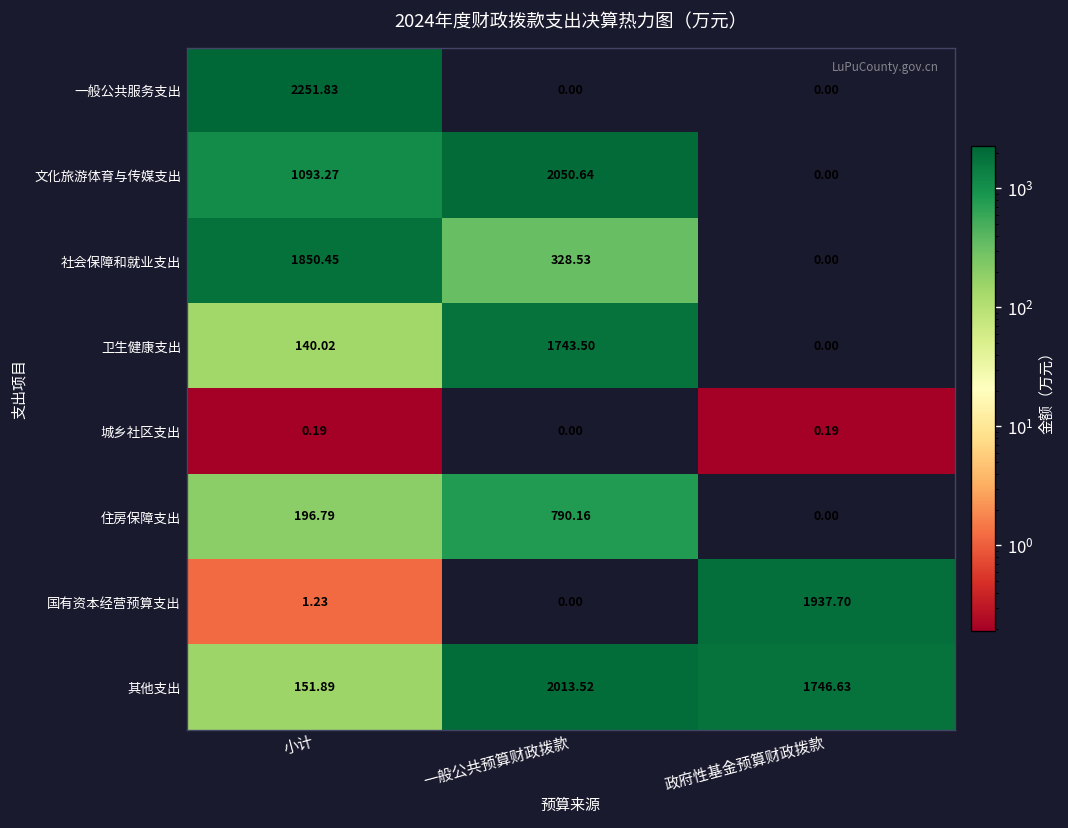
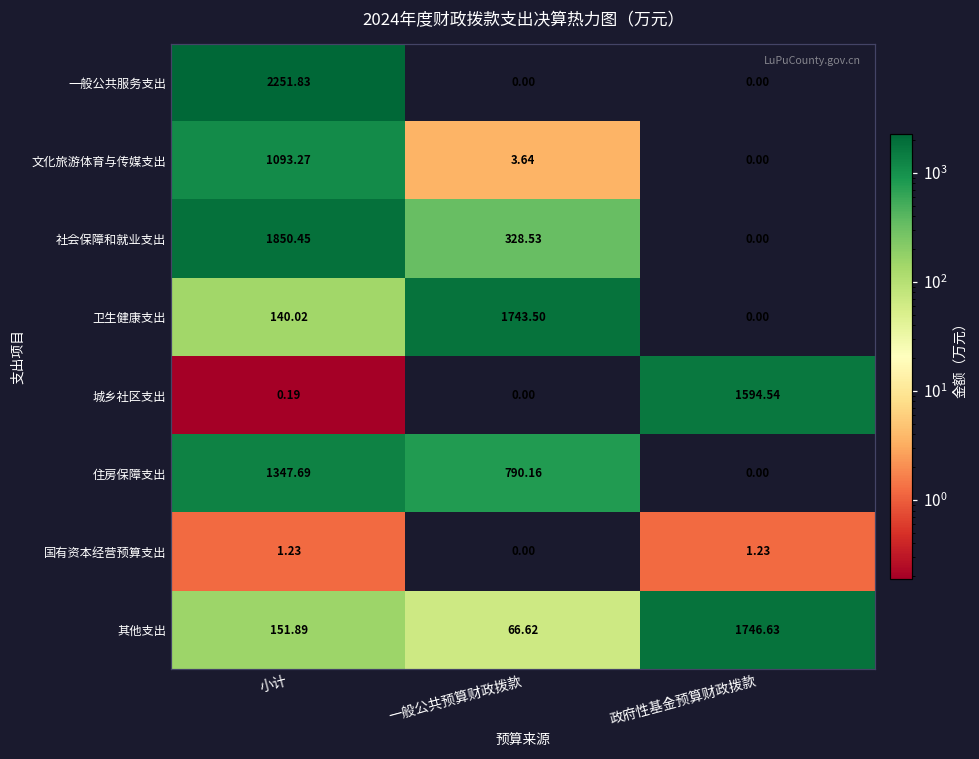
  {
    "一般公共服务支出": {
      "小计": 2251.83
    },
    "文化旅游体育与传媒支出": {
      "小计": 1093.27,
-     "一般公共预算财政拨款": 2050.64
+     "一般公共预算财政拨款": 3.64
    },
    "社会保障和就业支出": {
      "小计": 1850.45,
      "一般公共预算财政拨款": 328.53
    },
    "卫生健康支出": {
      "小计": 140.02,
      "一般公共预算财政拨款": 1743.50
    },
    "城乡社区支出": {
      "小计": 0.19,
-     "政府性基金预算财政拨款": 0.19
+     "政府性基金预算财政拨款": 1594.54
    },
    "住房保障支出": {
-     "小计": 196.79,
+     "小计": 1347.69,
      "一般公共预算财政拨款": 790.16
    },
    "国有资本经营预算支出": {
      "小计": 1.23,
-     "政府性基金预算财政拨款": 1937.70
+     "政府性基金预算财政拨款": 1.23
    },
    "其他支出": {
      "小计": 151.89,
-     "一般公共预算财政拨款": 2013.52,
+     "一般公共预算财政拨款": 66.62,
      "政府性基金预算财政拨款": 1746.63
    }
  }
